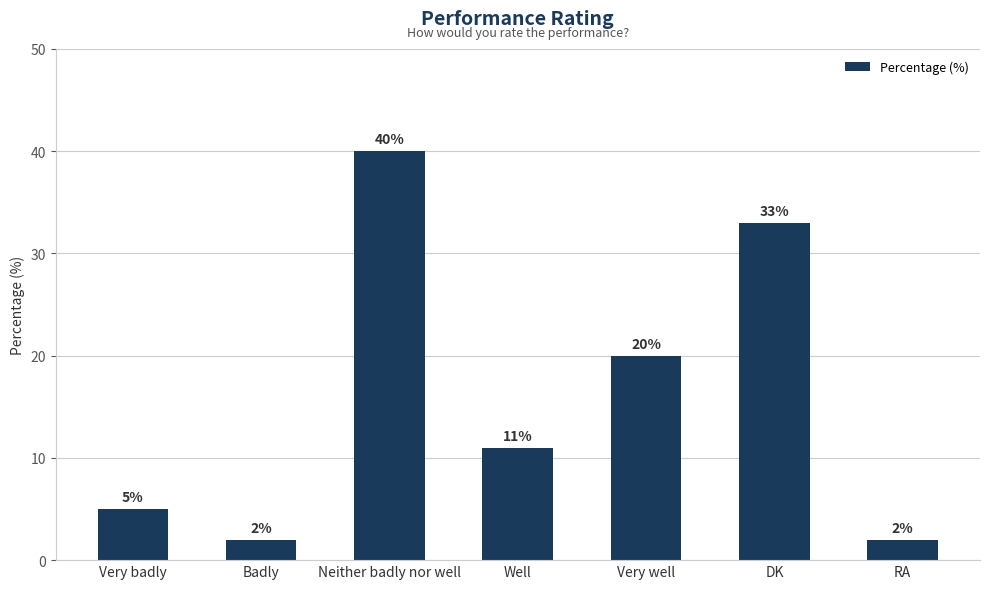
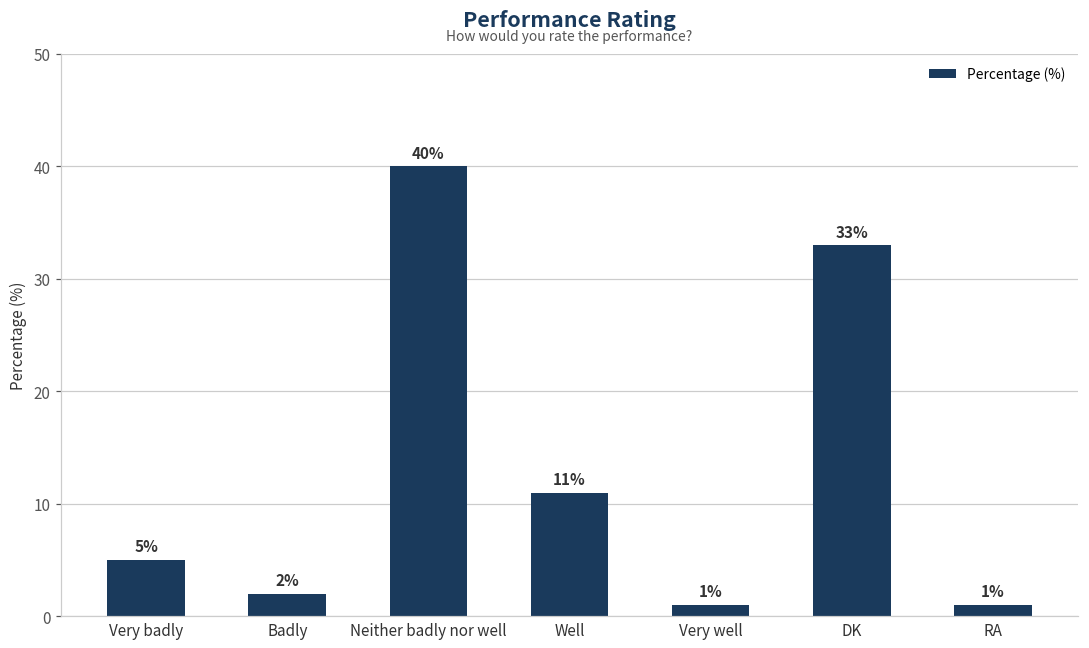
  {
    "Very badly": "5%",
    "Badly": "2%",
    "Neither badly nor well": "40%",
    "Well": "11%",
-   "Very well": "20%",
+   "Very well": "1%",
    "DK": "33%",
-   "RA": "2%"
+   "RA": "1%"
  }
